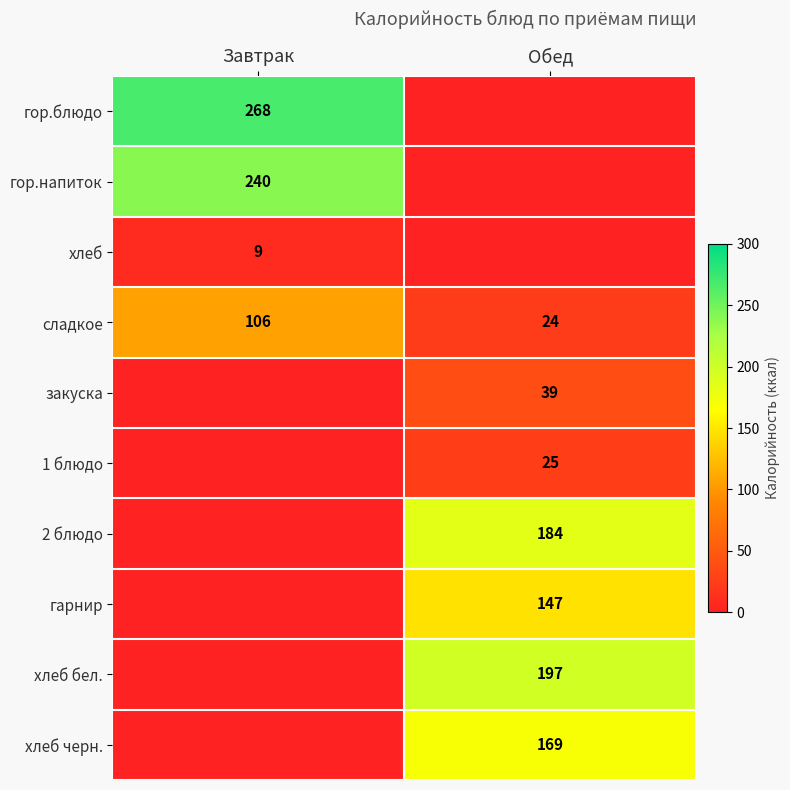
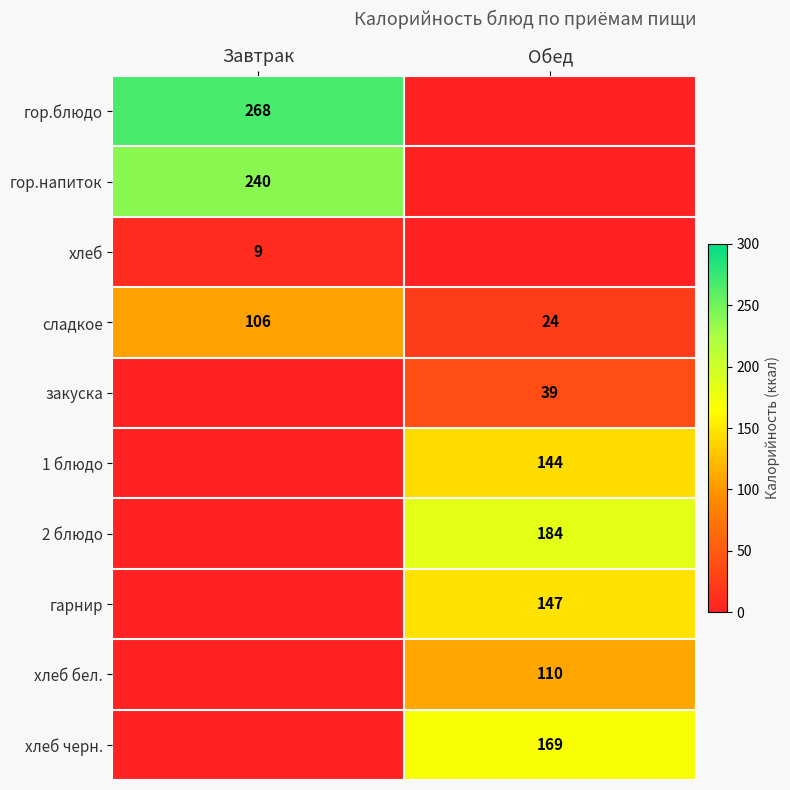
  {
    "гор.блюдо": {
      "Завтрак": 268
    },
    "гор.напиток": {
      "Завтрак": 240
    },
    "хлеб": {
      "Завтрак": 9
    },
    "сладкое": {
      "Завтрак": 106,
      "Обед": 24
    },
    "закуска": {
      "Обед": 39
    },
    "1 блюдо": {
-     "Обед": 25
+     "Обед": 144
    },
    "2 блюдо": {
      "Обед": 184
    },
    "гарнир": {
      "Обед": 147
    },
    "хлеб бел.": {
-     "Обед": 197
+     "Обед": 110
    },
    "хлеб черн.": {
      "Обед": 169
    }
  }
